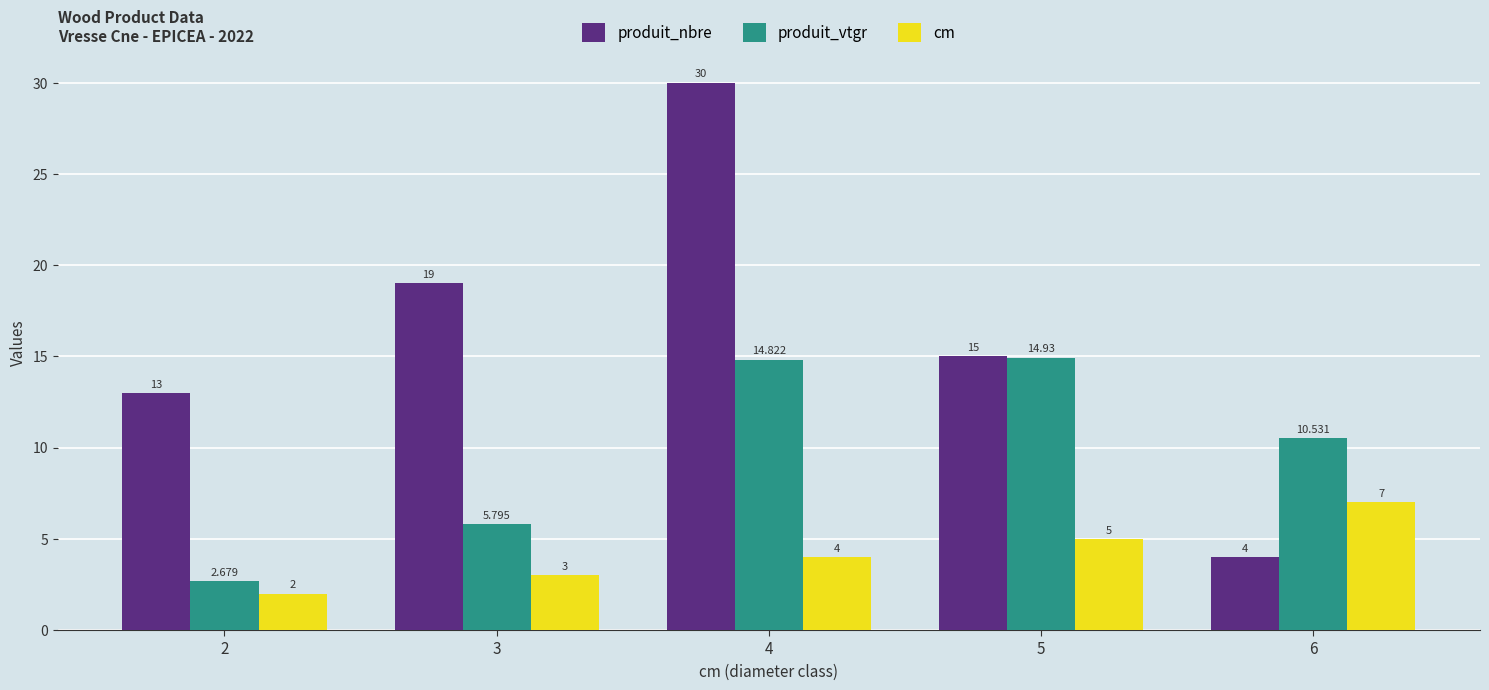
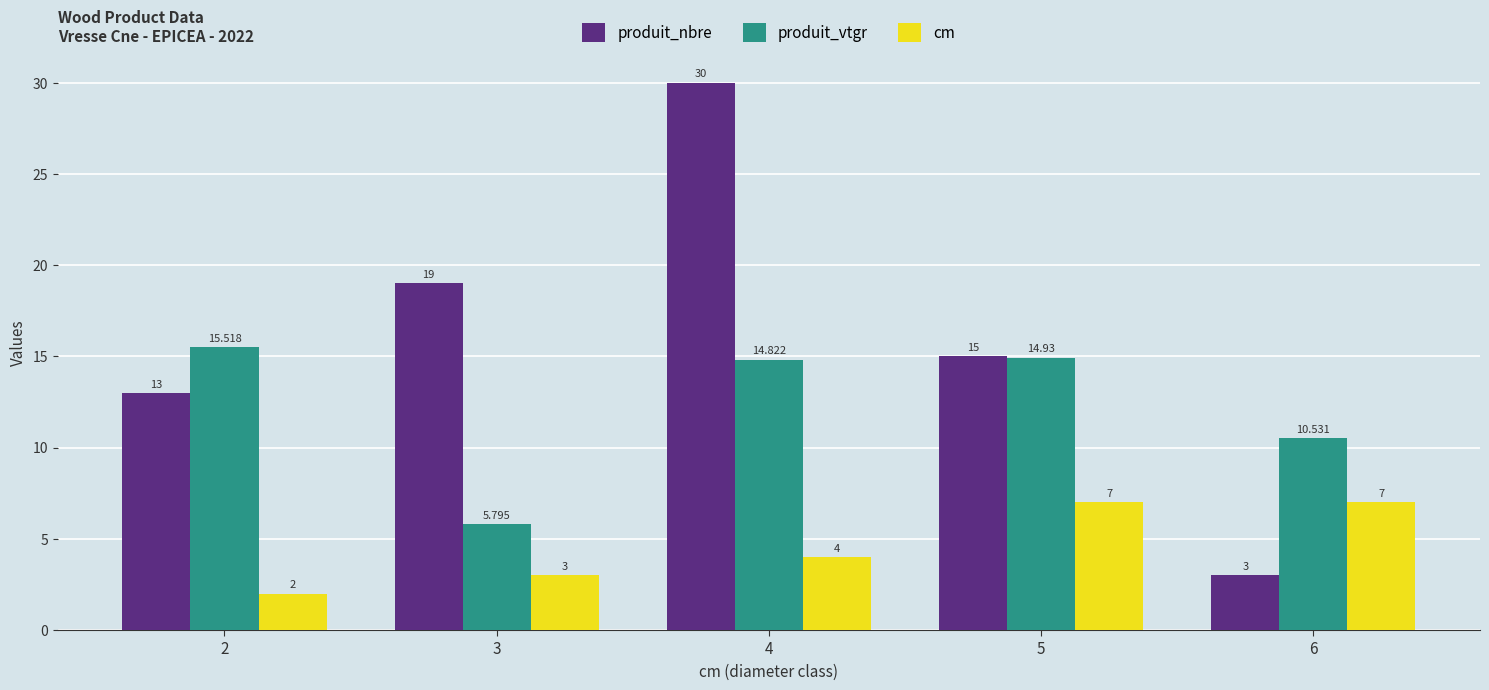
  {
    "produit_nbre": {
      "2": 13,
      "3": 19,
      "4": 30,
      "5": 15,
-     "6": 4
+     "6": 3
    },
    "produit_vtgr": {
-     "2": 2.679,
+     "2": 15.518,
      "3": 5.795,
      "4": 14.822,
      "5": 14.93,
      "6": 10.531
    },
    "cm": {
      "2": 2,
      "3": 3,
      "4": 4,
-     "5": 5,
+     "5": 7,
      "6": 7
    }
  }
